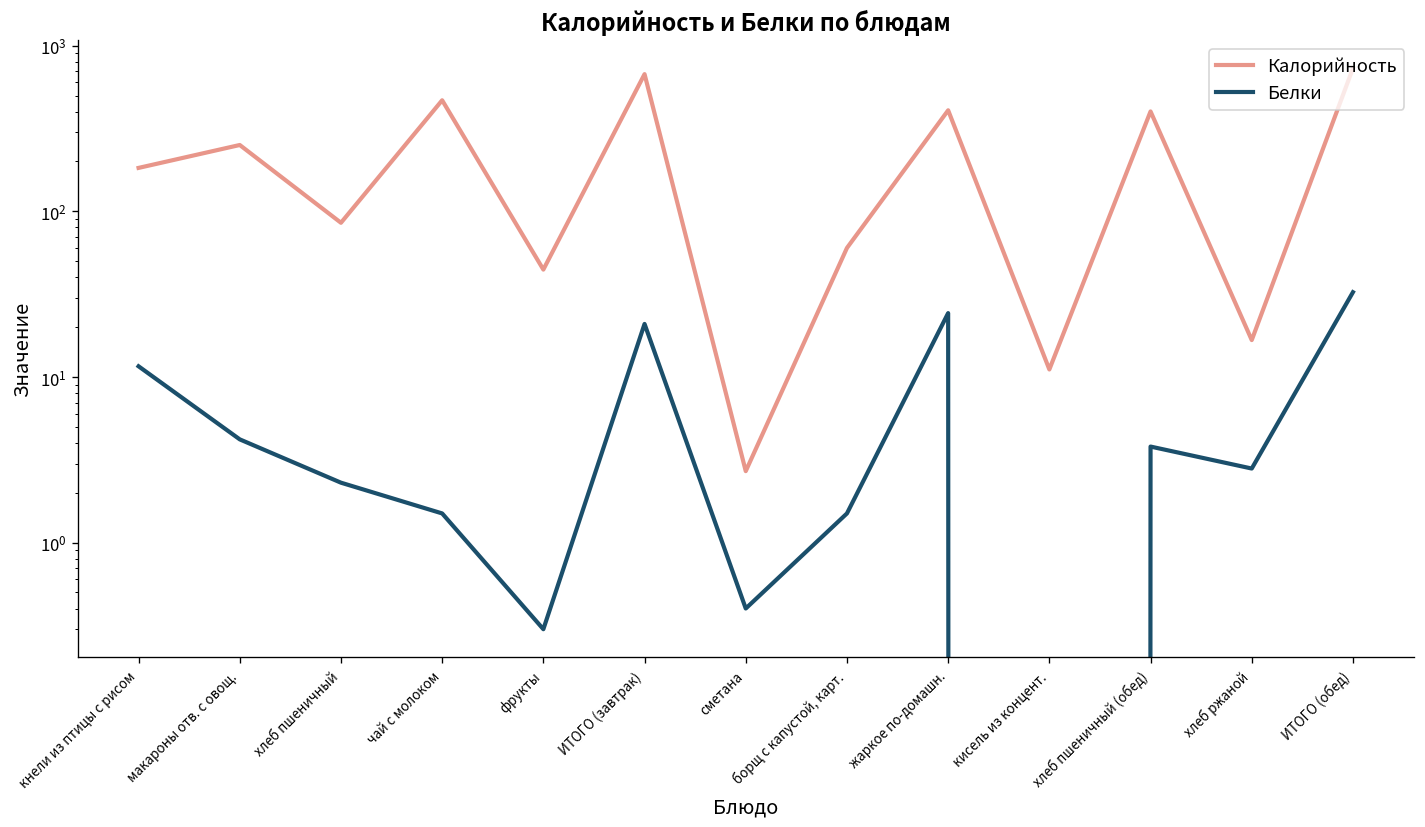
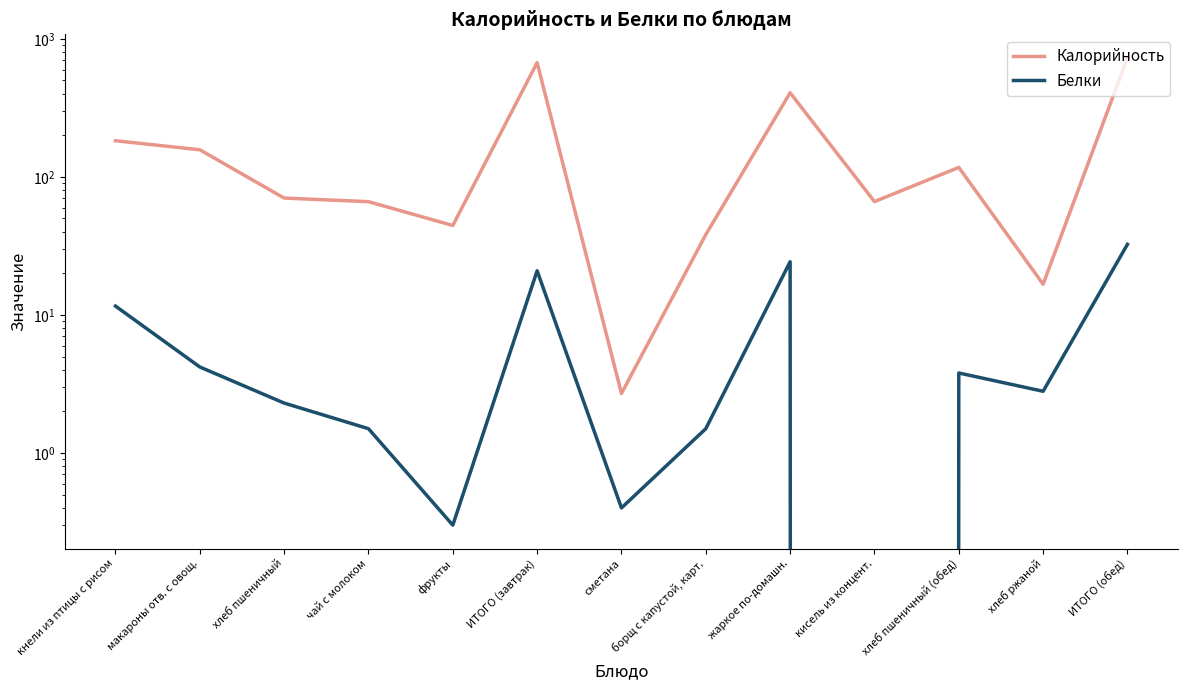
  {
    "Калорийность": {
      "кнели из птицы с рисом": 180,
-     "макароны отв. с овощ.": 250,
-     "хлеб пшеничный": 90,
-     "чай с молоком": 470,
+     "макароны отв. с овощ.": 160,
+     "хлеб пшеничный": 70,
+     "чай с молоком": 70,
      "фрукты": 45,
      "ИТОГО (завтрак)": 700,
      "сметана": 2.7,
-     "борщ с капустой, карт.": 60,
+     "борщ с капустой, карт.": 38,
      "жаркое по-домашн.": 410,
-     "кисель из концент.": 11,
-     "хлеб пшеничный (обед)": 400,
+     "кисель из концент.": 70,
+     "хлеб пшеничный (обед)": 120,
      "хлеб ржаной": 17
    },
    "Белки": {
      "кнели из птицы с рисом": 12,
      "макароны отв. с овощ.": 4.2,
      "хлеб пшеничный": 2.3,
      "чай с молоком": 1.5,
      "фрукты": 0.30,
      "ИТОГО (завтрак)": 21,
      "сметана": 0.40,
      "борщ с капустой, карт.": 1.5,
      "жаркое по-домашн.": 24,
      "хлеб пшеничный (обед)": 3.8,
      "хлеб ржаной": 2.8,
      "ИТОГО (обед)": 33
    }
  }
